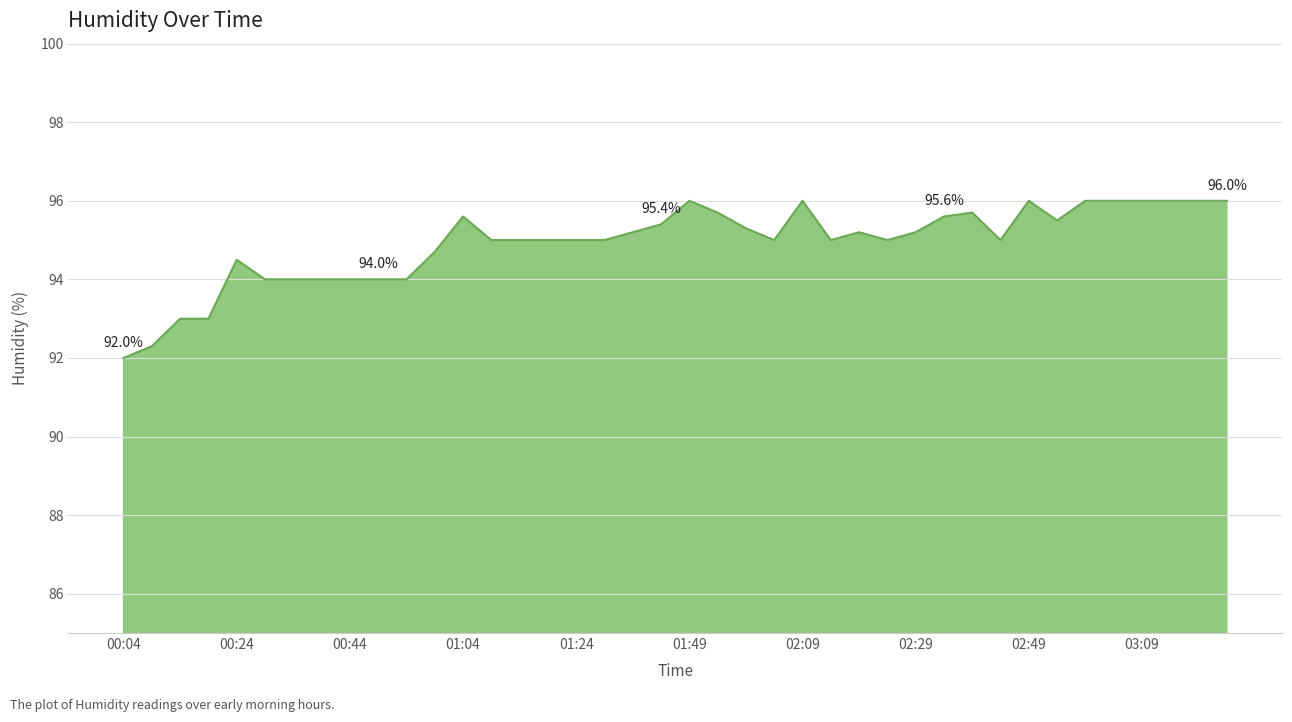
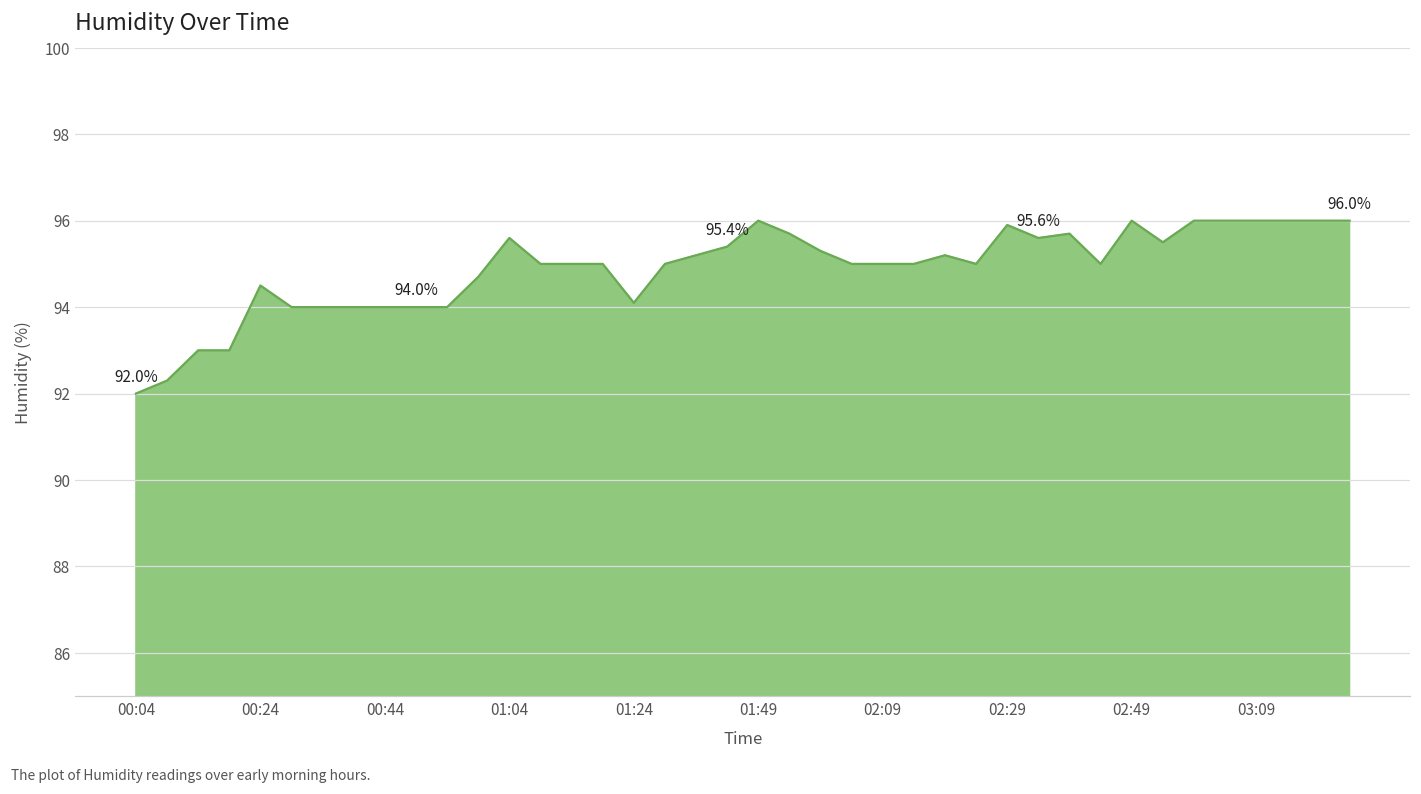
  {
    "00:24": 94.5,
    "01:04": 95.6,
-   "01:24": 95.0,
-   "02:09": 96,
-   "02:29": 95.2,
+   "01:24": 94.1,
+   "02:09": 95,
+   "02:29": 95.9,
    "02:49": 96.0,
    "03:09": 96.0
  }
